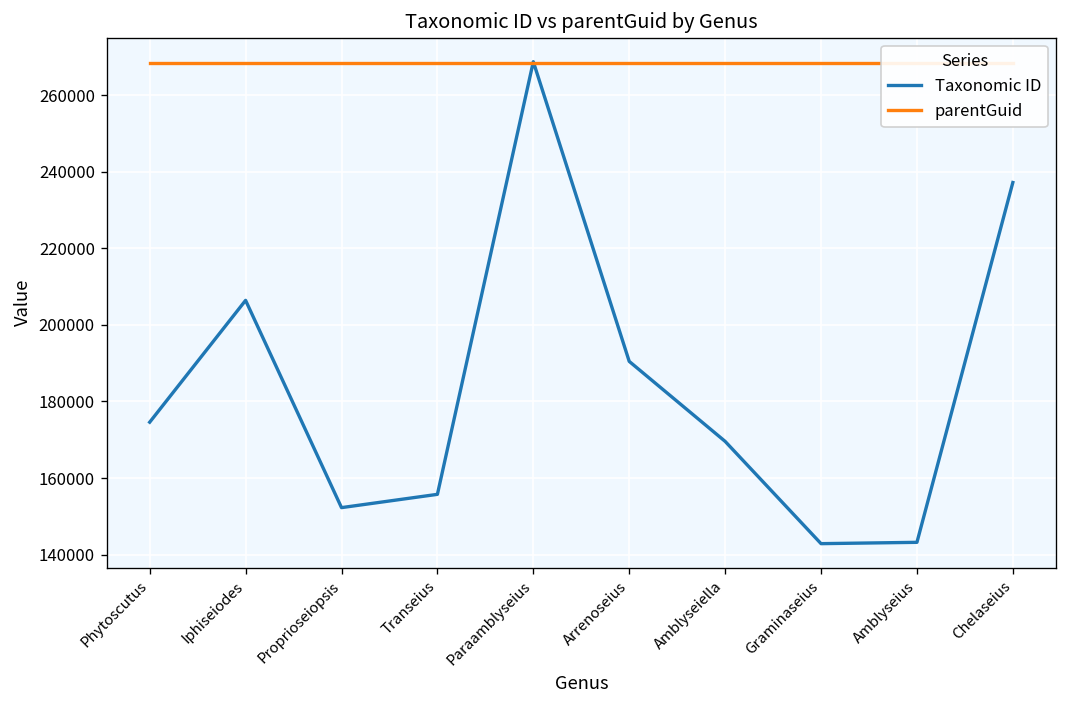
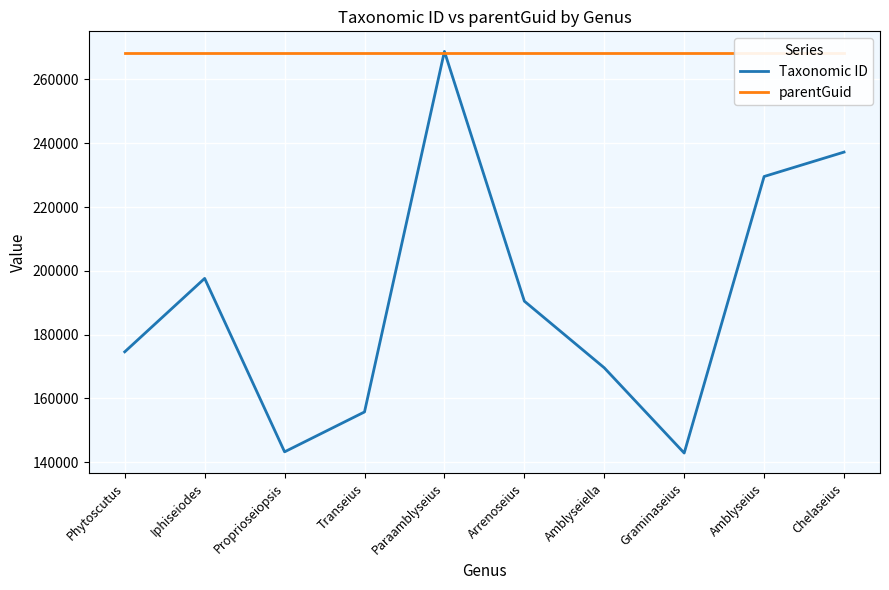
  {
    "Taxonomic ID": {
      "Phytoscutus": 175000,
-     "Iphiseiodes": 206000,
-     "Proprioseiopsis": 152000,
+     "Iphiseiodes": 198000,
+     "Proprioseiopsis": 143000,
      "Transeius": 156000,
      "Arrenoseius": 190000,
      "Amblyseiella": 170000,
      "Graminaseius": 143000,
-     "Amblyseius": 143000,
+     "Amblyseius": 230000,
      "Chelaseius": 237000
    },
    "parentGuid": {
      "Phytoscutus": 268000,
      "Iphiseiodes": 268000,
      "Proprioseiopsis": 268000,
      "Transeius": 268000,
      "Arrenoseius": 268000,
      "Amblyseiella": 268000,
      "Graminaseius": 268000
    }
  }
